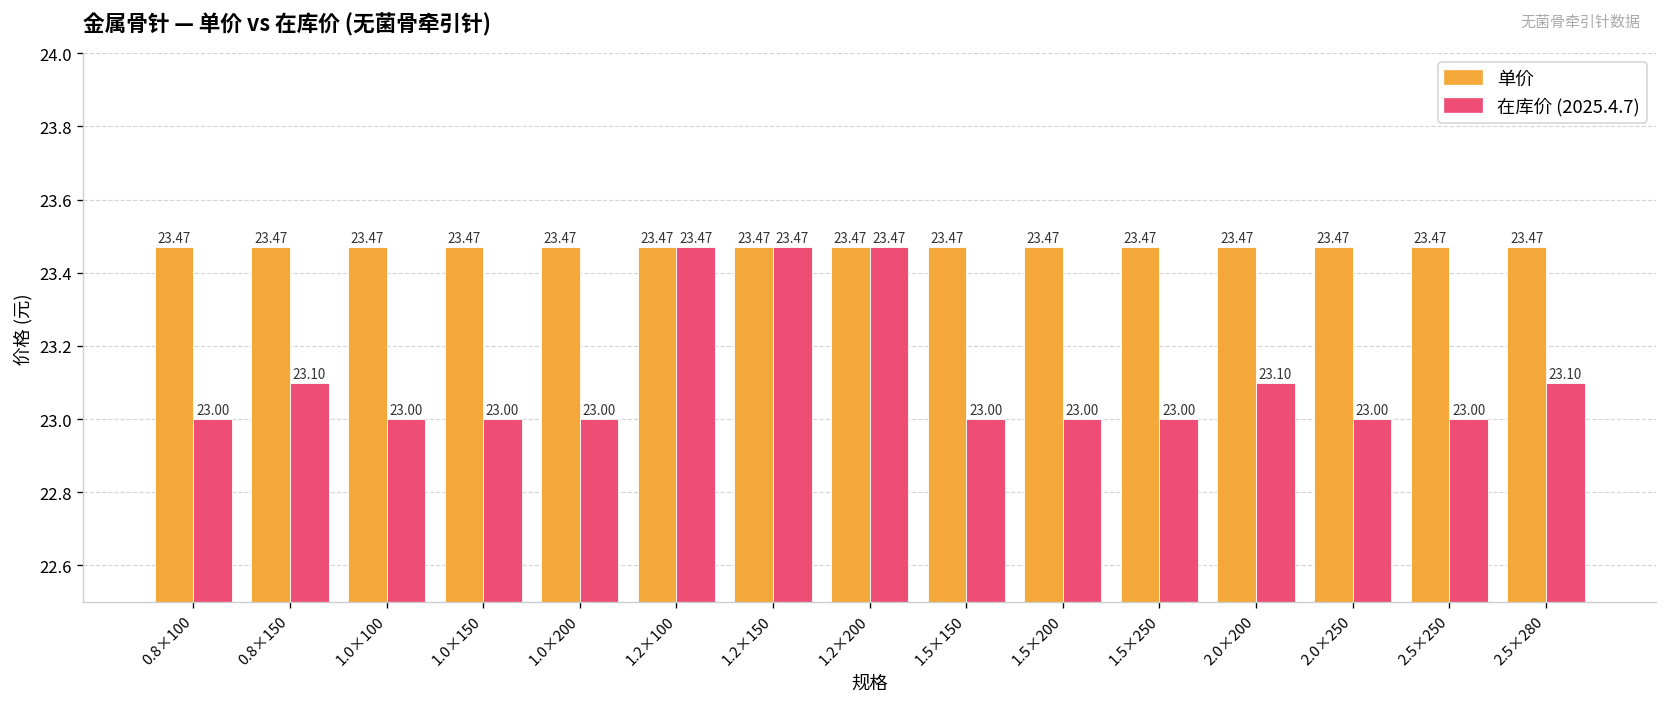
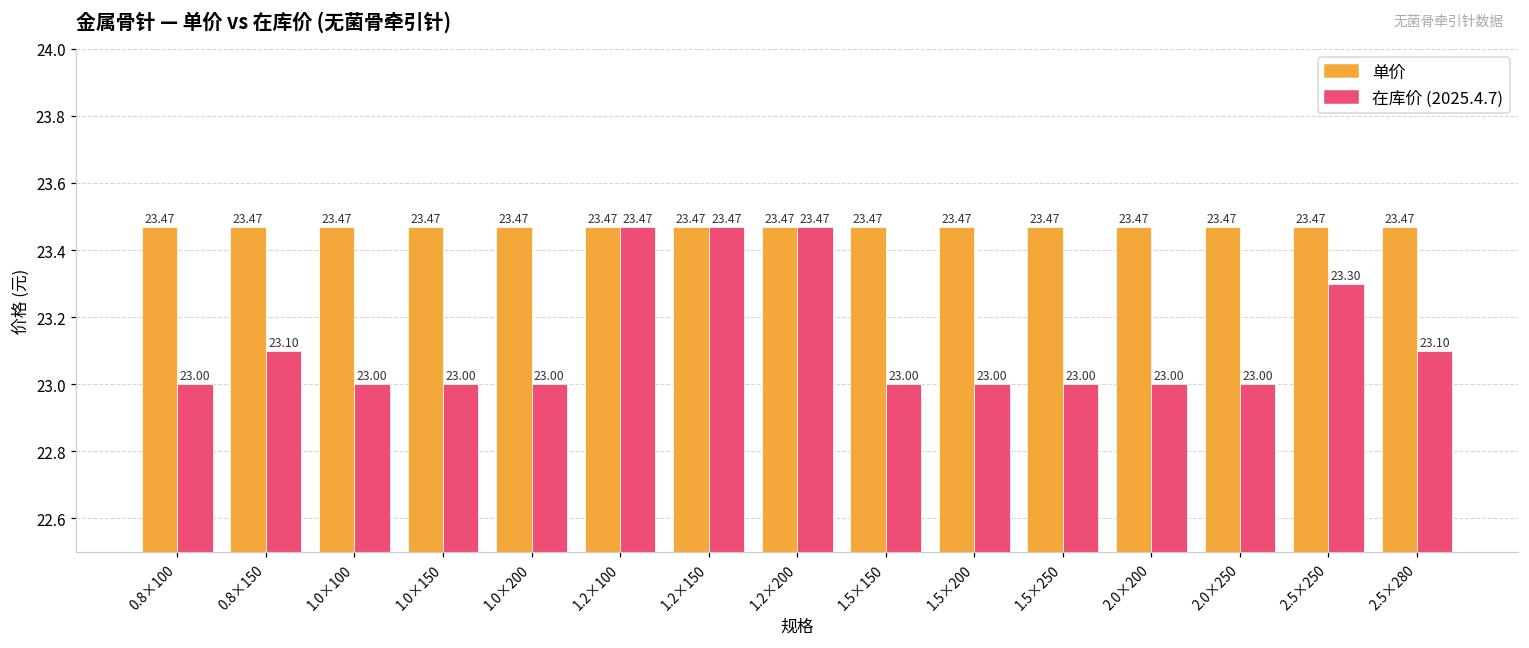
  {
    "单价": {
      "0.8×100": 23.47,
      "0.8×150": 23.47,
      "1.0×100": 23.47,
      "1.0×150": 23.47,
      "1.0×200": 23.47,
      "1.2×100": 23.47,
      "1.2×150": 23.47,
      "1.2×200": 23.47,
      "1.5×150": 23.47,
      "1.5×200": 23.47,
      "1.5×250": 23.47,
      "2.0×200": 23.47,
      "2.0×250": 23.47,
      "2.5×250": 23.47,
      "2.5×280": 23.47
    },
    "在库价 (2025.4.7)": {
      "0.8×100": 23.00,
      "0.8×150": 23.10,
      "1.0×100": 23.00,
      "1.0×150": 23.00,
      "1.0×200": 23.00,
      "1.2×100": 23.47,
      "1.2×150": 23.47,
      "1.2×200": 23.47,
      "1.5×150": 23.00,
      "1.5×200": 23.00,
      "1.5×250": 23.00,
-     "2.0×200": 23.10,
+     "2.0×200": 23.00,
      "2.0×250": 23.00,
-     "2.5×250": 23.00,
+     "2.5×250": 23.30,
      "2.5×280": 23.10
    }
  }
